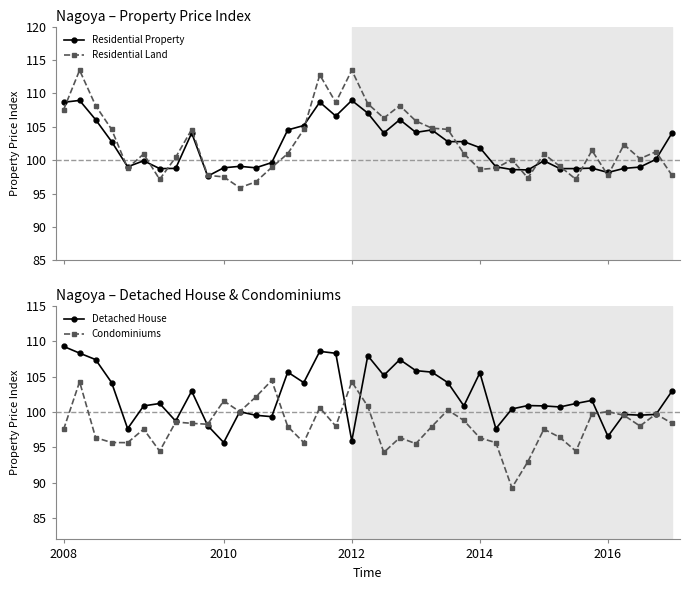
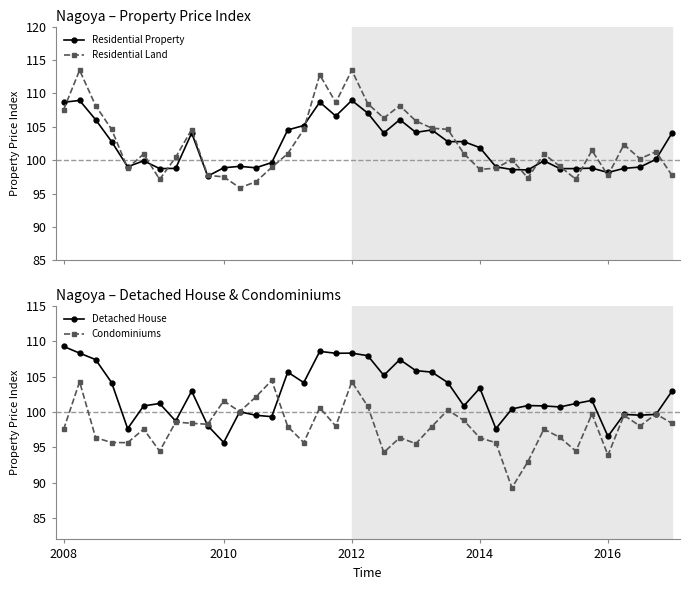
  {
    "Nagoya – Detached House & Condominiums": {
      "Detached House": {
        "2008": 109,
        "2010": 96,
-       "2012": 96,
-       "2014": 106,
+       "2012": 108,
+       "2014": 103,
        "2016": 97
      },
      "Condominiums": {
        "2008": 98,
        "2010": 102,
        "2012": 104,
        "2014": 96,
-       "2016": 100
+       "2016": 94
      }
    }
  }
